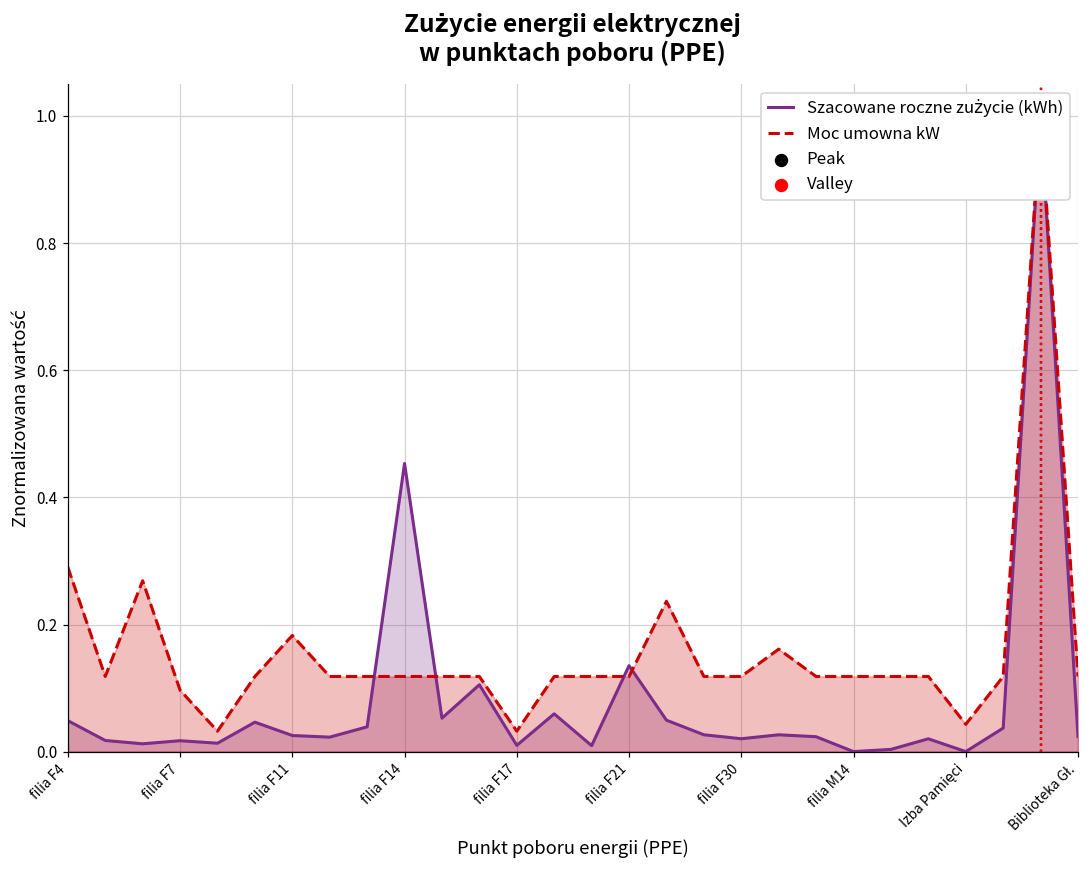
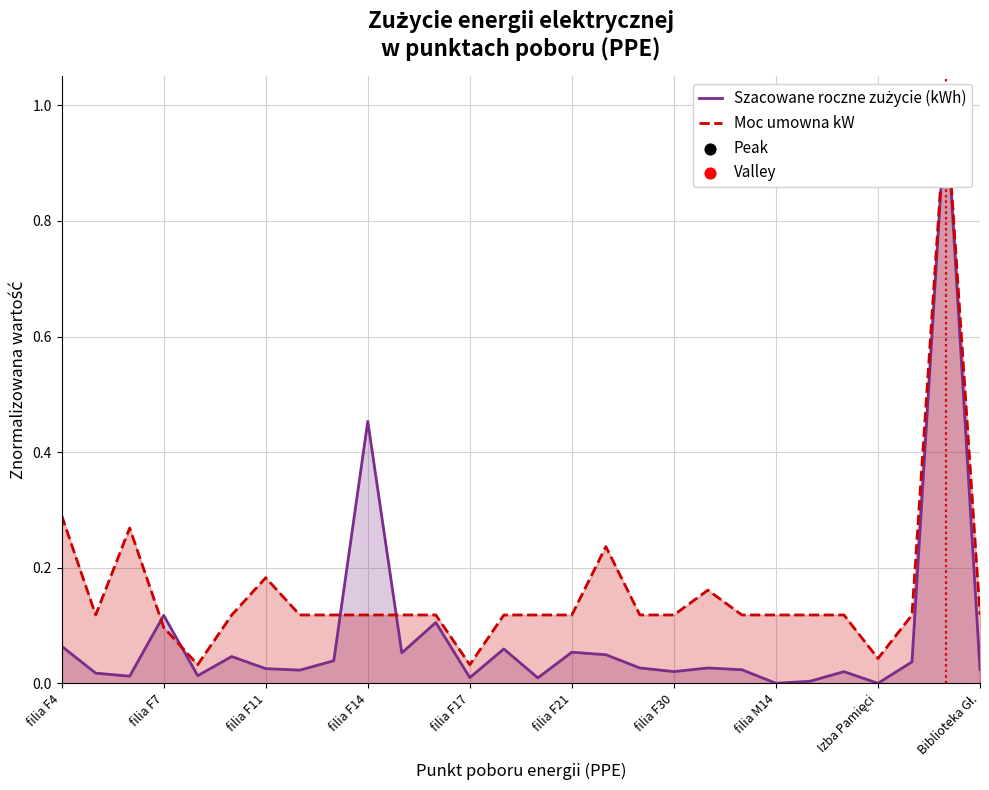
  {
    "Szacowane roczne zużycie (kWh)": {
-     "filia F4": 0.05,
-     "filia F7": 0.02,
+     "filia F4": 0.06,
+     "filia F7": 0.12,
      "filia F11": 0.03,
      "filia F14": 0.45,
      "filia F17": 0.01,
-     "filia F21": 0.14,
+     "filia F21": 0.05,
      "filia F30": 0.02,
      "Izba Pamięci": 0.00
    }
  }
